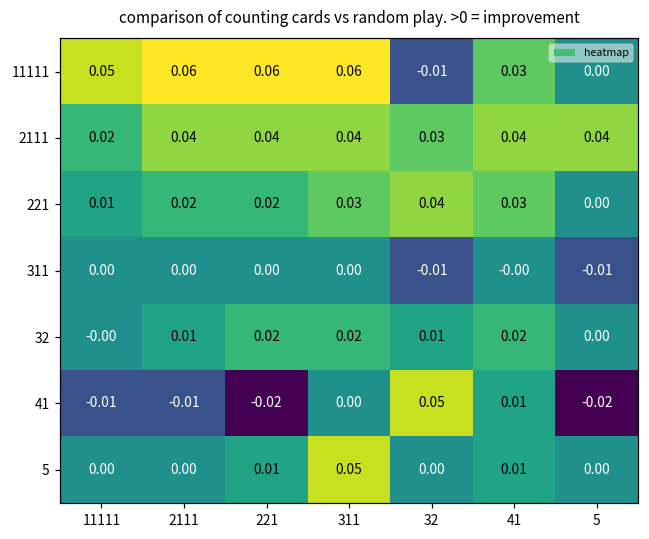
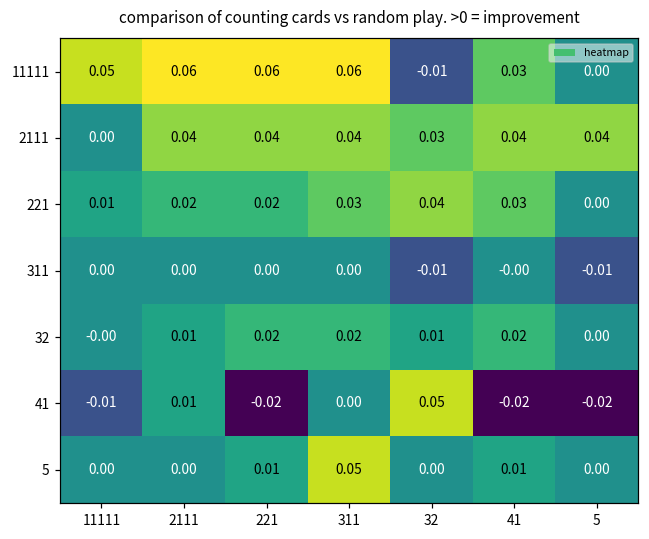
  {
    "11111": {
      "11111": 0.05,
      "2111": 0.06,
      "221": 0.06,
      "311": 0.06,
      "32": -0.01,
      "41": 0.03,
      "5": 0.00
    },
    "2111": {
-     "11111": 0.02,
+     "11111": 0.00,
      "2111": 0.04,
      "221": 0.04,
      "311": 0.04,
      "32": 0.03,
      "41": 0.04,
      "5": 0.04
    },
    "221": {
      "11111": 0.01,
      "2111": 0.02,
      "221": 0.02,
      "311": 0.03,
      "32": 0.04,
      "41": 0.03,
      "5": 0.00
    },
    "311": {
      "11111": 0.00,
      "2111": 0.00,
      "221": 0.00,
      "311": 0.00,
      "32": -0.01,
      "41": -0.00,
      "5": -0.01
    },
    "32": {
      "11111": -0.00,
      "2111": 0.01,
      "221": 0.02,
      "311": 0.02,
      "32": 0.01,
      "41": 0.02,
      "5": 0.00
    },
    "41": {
      "11111": -0.01,
-     "2111": -0.01,
+     "2111": 0.01,
      "221": -0.02,
      "311": 0.00,
      "32": 0.05,
-     "41": 0.01,
+     "41": -0.02,
      "5": -0.02
    },
    "5": {
      "11111": 0.00,
      "2111": 0.00,
      "221": 0.01,
      "311": 0.05,
      "32": 0.00,
      "41": 0.01,
      "5": 0.00
    }
  }
